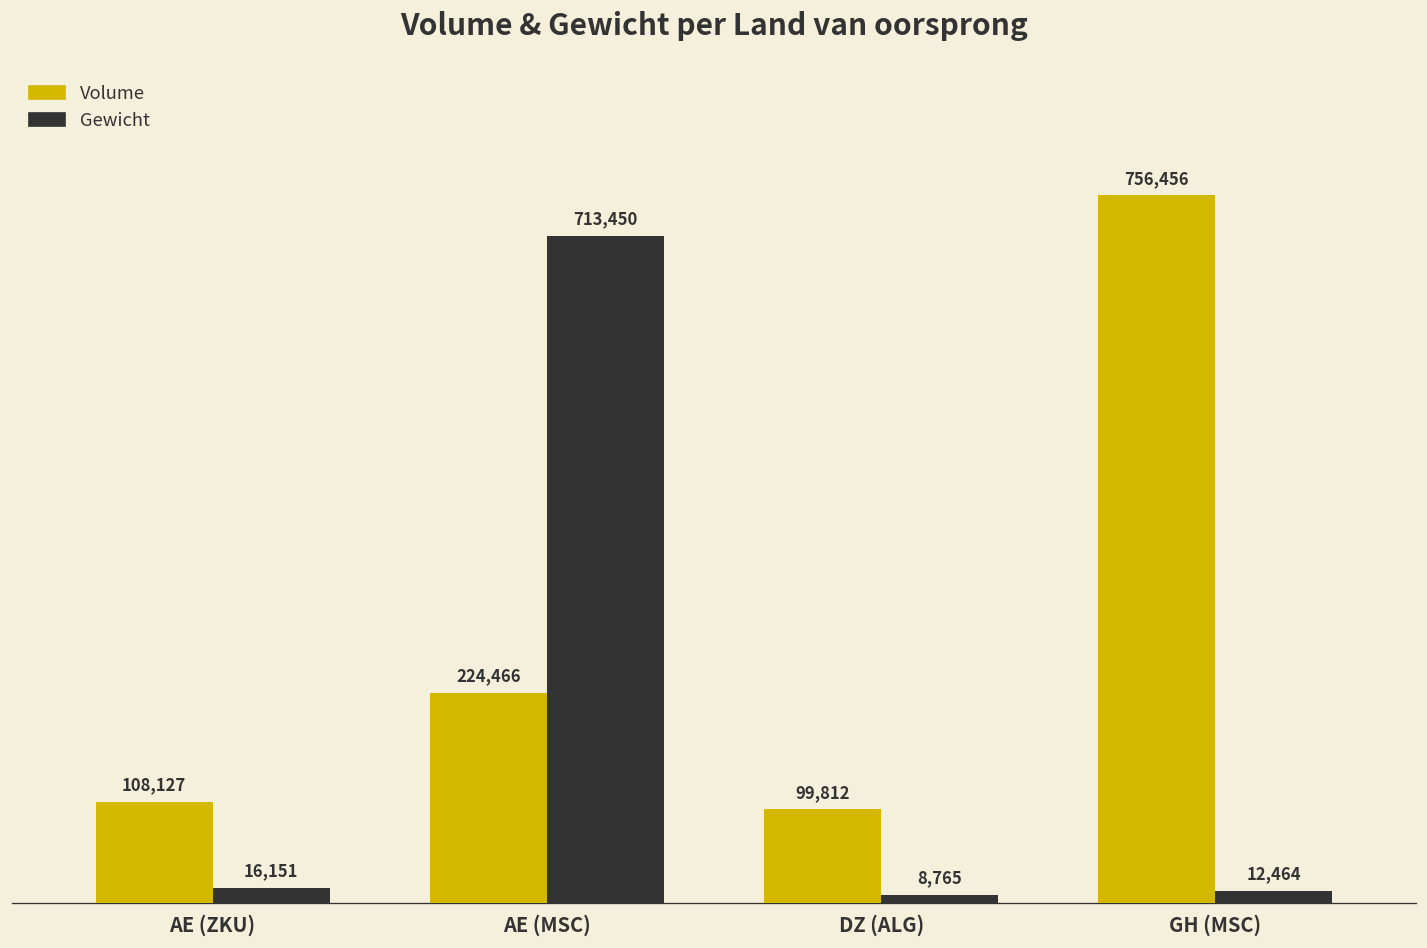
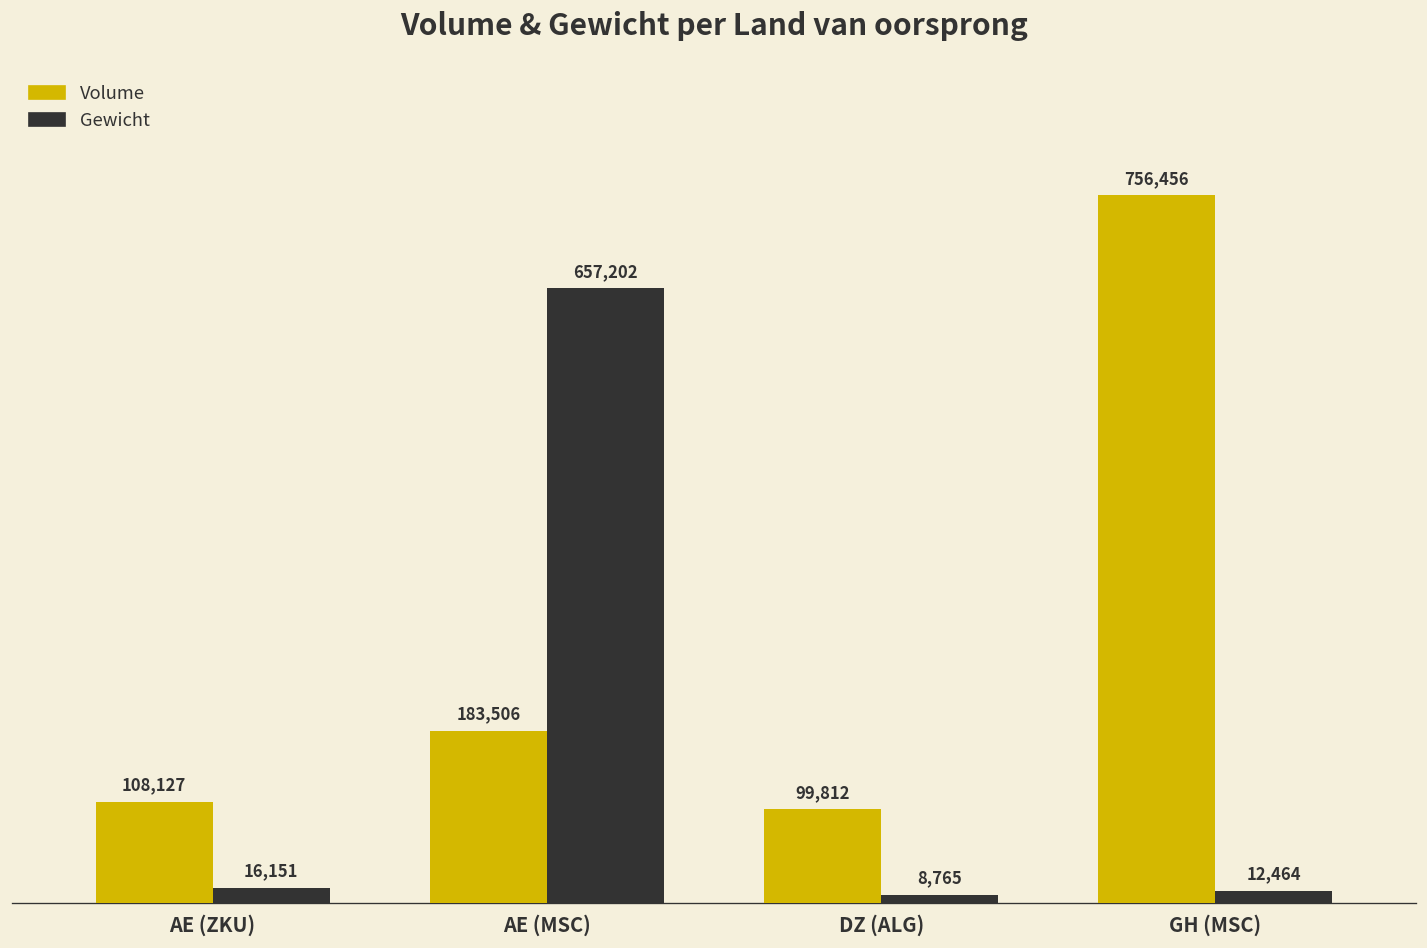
  {
    "Volume": {
      "AE (ZKU)": "108,127",
-     "AE (MSC)": "224,466",
+     "AE (MSC)": "183,506",
      "DZ (ALG)": "99,812",
      "GH (MSC)": "756,456"
    },
    "Gewicht": {
      "AE (ZKU)": "16,151",
-     "AE (MSC)": "713,450",
+     "AE (MSC)": "657,202",
      "DZ (ALG)": "8,765",
      "GH (MSC)": "12,464"
    }
  }
